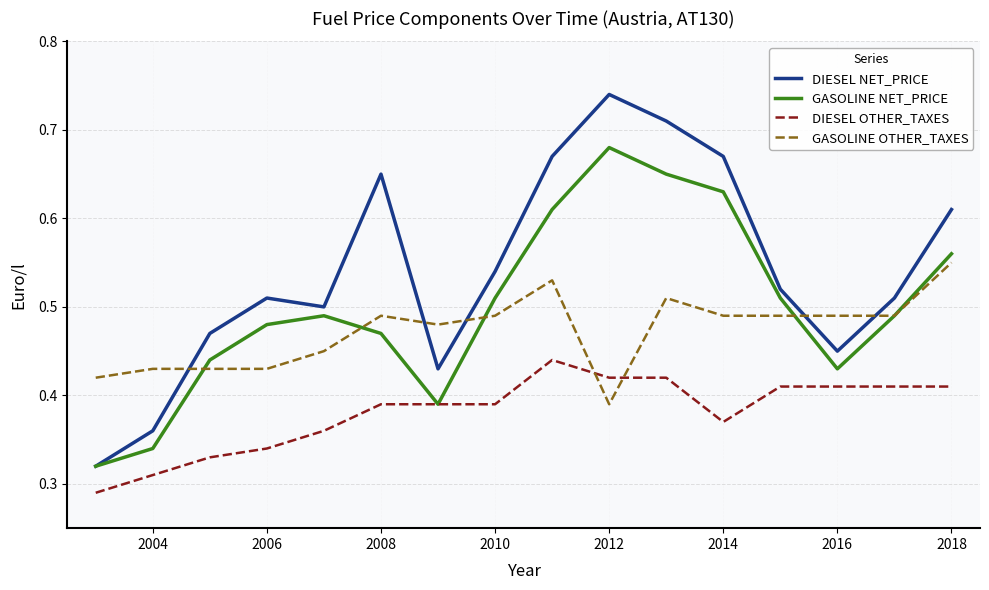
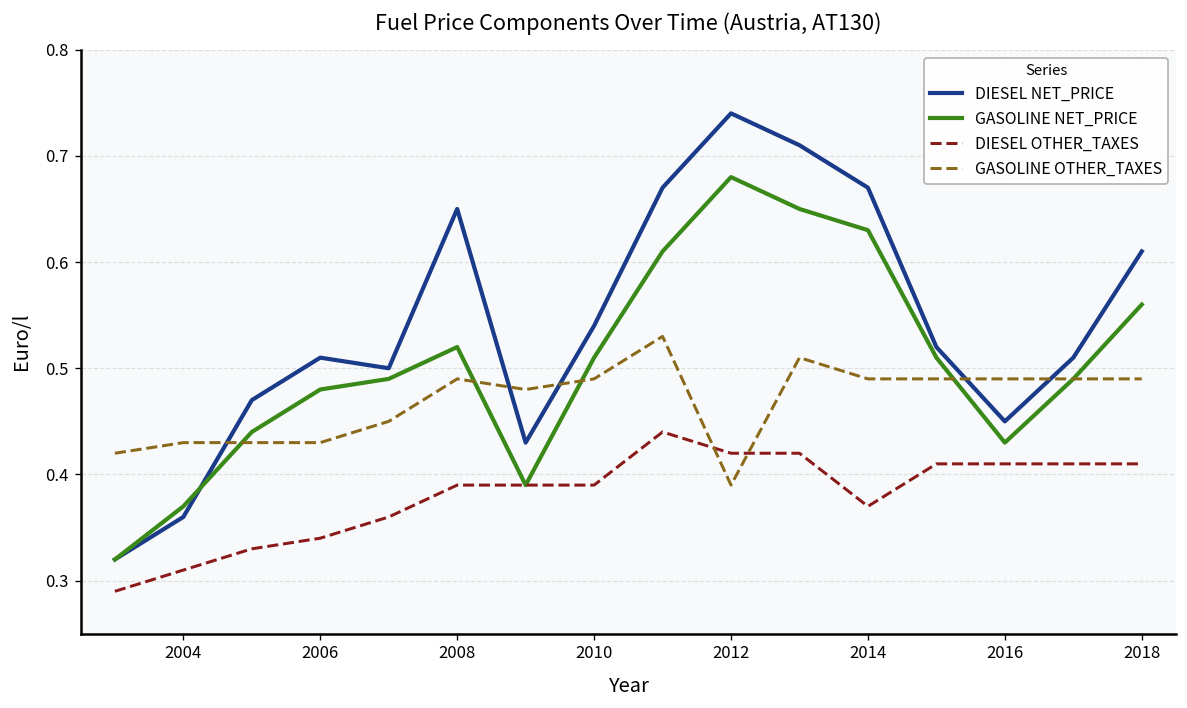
  {
    "DIESEL NET_PRICE": {
      "2004": 0.36,
      "2006": 0.51,
      "2008": 0.65,
      "2010": 0.54,
      "2012": 0.74,
      "2014": 0.67,
      "2016": 0.45,
      "2018": 0.61
    },
    "GASOLINE NET_PRICE": {
-     "2004": 0.34,
+     "2004": 0.37,
      "2006": 0.48,
-     "2008": 0.47,
+     "2008": 0.52,
      "2010": 0.51,
      "2012": 0.68,
      "2014": 0.63,
      "2016": 0.43,
      "2018": 0.56
    },
    "DIESEL OTHER_TAXES": {
      "2004": 0.31,
      "2006": 0.34,
      "2008": 0.39,
      "2010": 0.39,
      "2012": 0.42,
      "2014": 0.37,
      "2016": 0.41,
      "2018": 0.41
    },
    "GASOLINE OTHER_TAXES": {
      "2004": 0.43,
      "2006": 0.43,
      "2008": 0.49,
      "2010": 0.49,
      "2012": 0.39,
      "2014": 0.49,
      "2016": 0.49,
-     "2018": 0.55
+     "2018": 0.49
    }
  }
